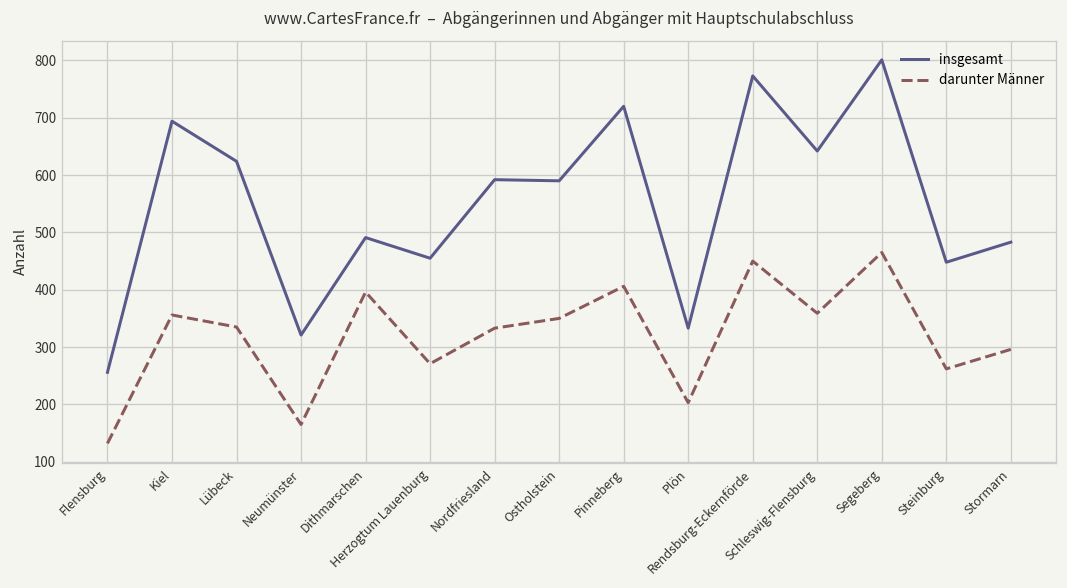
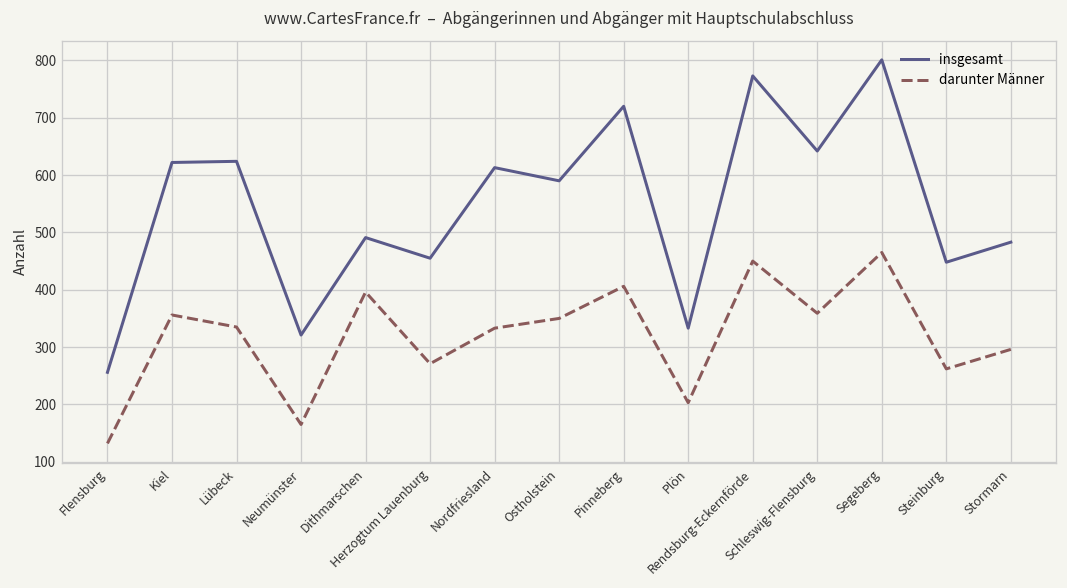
  {
    "insgesamt": {
      "Flensburg": 260,
-     "Kiel": 690,
+     "Kiel": 620,
      "Lübeck": 620,
      "Neumünster": 320,
      "Dithmarschen": 490,
      "Herzogtum Lauenburg": 460,
-     "Nordfriesland": 590,
+     "Nordfriesland": 610,
      "Ostholstein": 590,
      "Pinneberg": 720,
      "Plön": 330,
      "Rendsburg-Eckernförde": 770,
      "Schleswig-Flensburg": 640,
      "Segeberg": 800,
      "Steinburg": 450,
      "Stormarn": 480
    },
    "darunter Männer": {
      "Flensburg": 130,
      "Kiel": 360,
      "Lübeck": 340,
      "Neumünster": 170,
      "Dithmarschen": 400,
      "Herzogtum Lauenburg": 270,
      "Nordfriesland": 330,
      "Ostholstein": 350,
      "Pinneberg": 410,
      "Plön": 200,
      "Rendsburg-Eckernförde": 450,
      "Schleswig-Flensburg": 360,
      "Segeberg": 470,
      "Steinburg": 260,
      "Stormarn": 300
    }
  }
